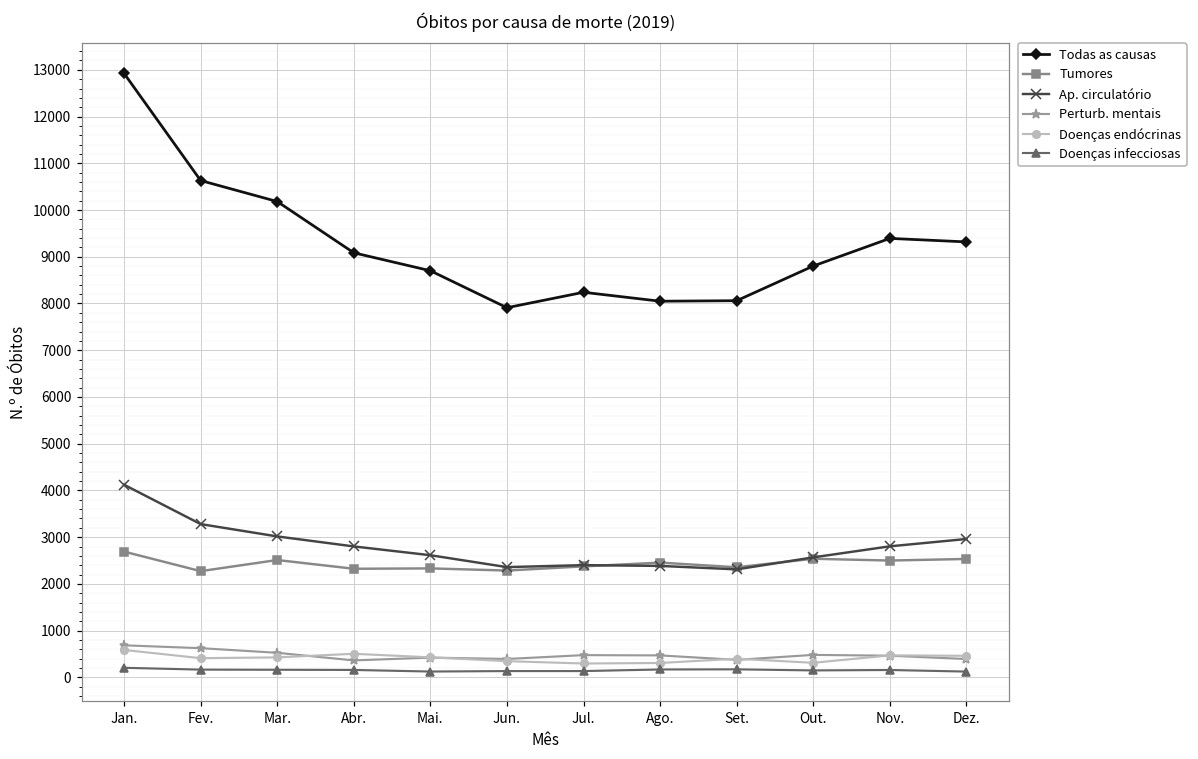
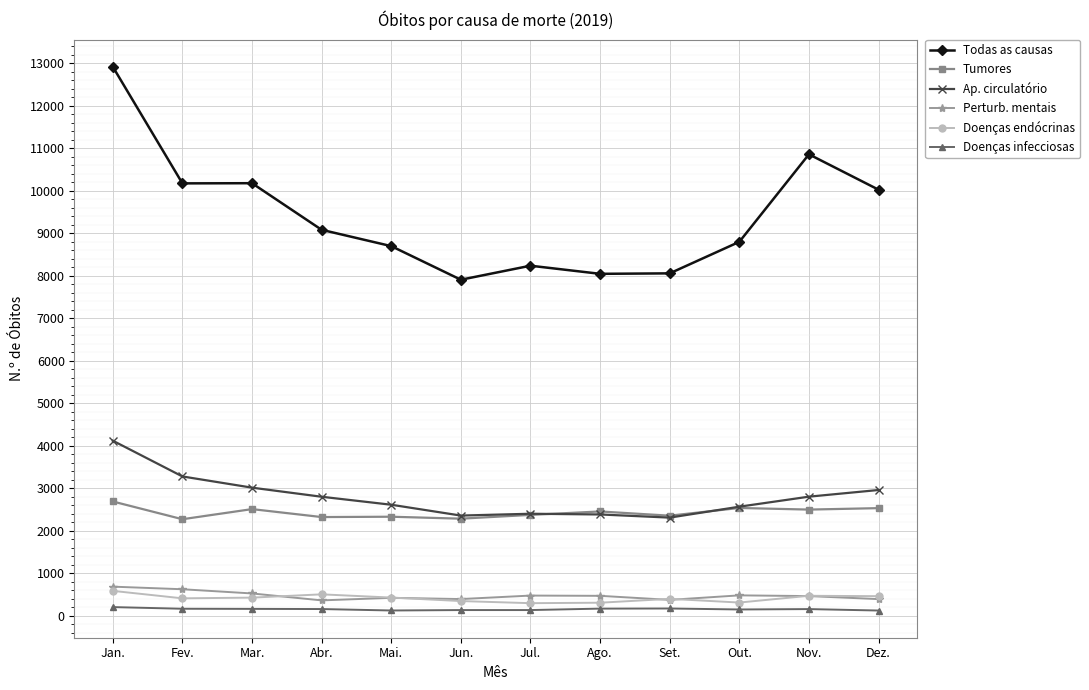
  {
    "Todas as causas": {
      "Jan.": 12900,
-     "Fev.": 10600,
+     "Fev.": 10200,
      "Mar.": 10200,
      "Abr.": 9100,
      "Mai.": 8700,
      "Jun.": 7900,
      "Jul.": 8200,
      "Ago.": 8000,
      "Set.": 8100,
      "Out.": 8800,
-     "Nov.": 9400,
-     "Dez.": 9300
+     "Nov.": 10900,
+     "Dez.": 10000
    }
  }
